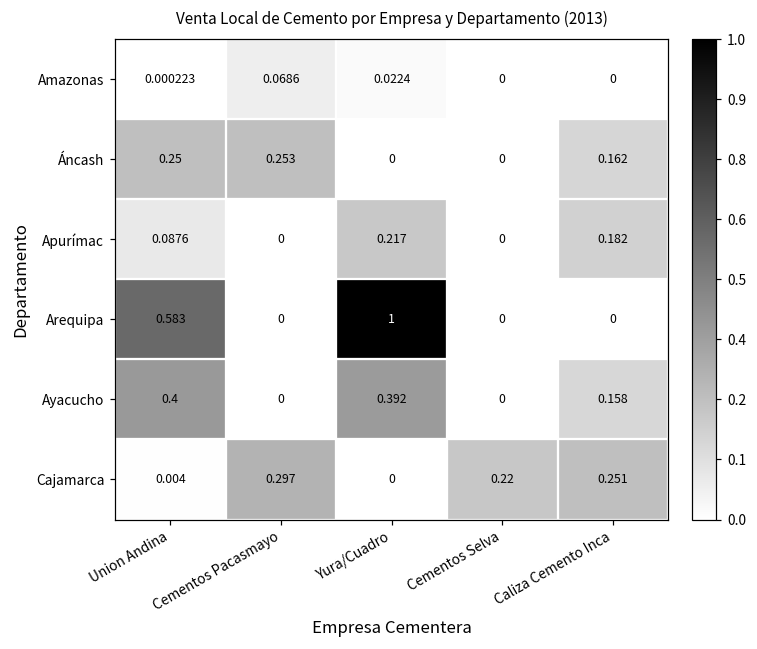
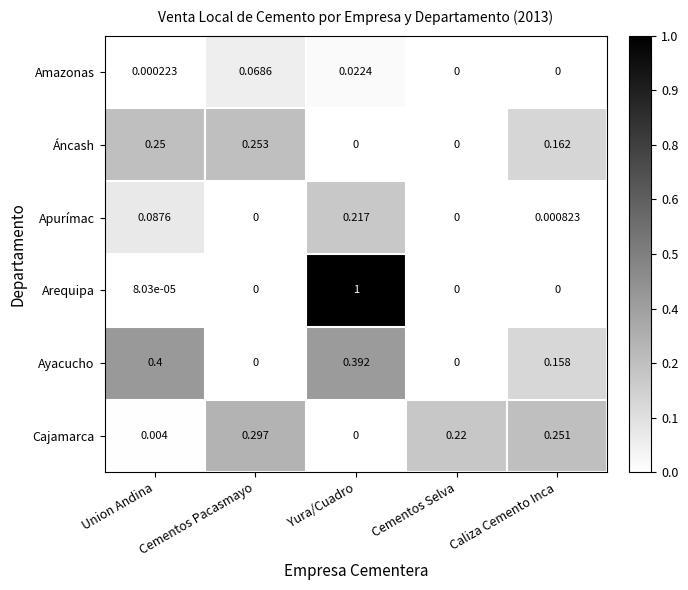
  {
    "Amazonas": {
      "Union Andina": "0.000223",
      "Cementos Pacasmayo": "0.0686",
      "Yura/Cuadro": "0.0224",
      "Cementos Selva": "0",
      "Caliza Cemento Inca": "0"
    },
    "Áncash": {
      "Union Andina": "0.25",
      "Cementos Pacasmayo": "0.253",
      "Yura/Cuadro": "0",
      "Cementos Selva": "0",
      "Caliza Cemento Inca": "0.162"
    },
    "Apurímac": {
      "Union Andina": "0.0876",
      "Cementos Pacasmayo": "0",
      "Yura/Cuadro": "0.217",
      "Cementos Selva": "0",
-     "Caliza Cemento Inca": "0.182"
+     "Caliza Cemento Inca": "0.000823"
    },
    "Arequipa": {
-     "Union Andina": "0.583",
+     "Union Andina": "8.03e-05",
      "Cementos Pacasmayo": "0",
      "Yura/Cuadro": "1",
      "Cementos Selva": "0",
      "Caliza Cemento Inca": "0"
    },
    "Ayacucho": {
      "Union Andina": "0.4",
      "Cementos Pacasmayo": "0",
      "Yura/Cuadro": "0.392",
      "Cementos Selva": "0",
      "Caliza Cemento Inca": "0.158"
    },
    "Cajamarca": {
      "Union Andina": "0.004",
      "Cementos Pacasmayo": "0.297",
      "Yura/Cuadro": "0",
      "Cementos Selva": "0.22",
      "Caliza Cemento Inca": "0.251"
    }
  }
